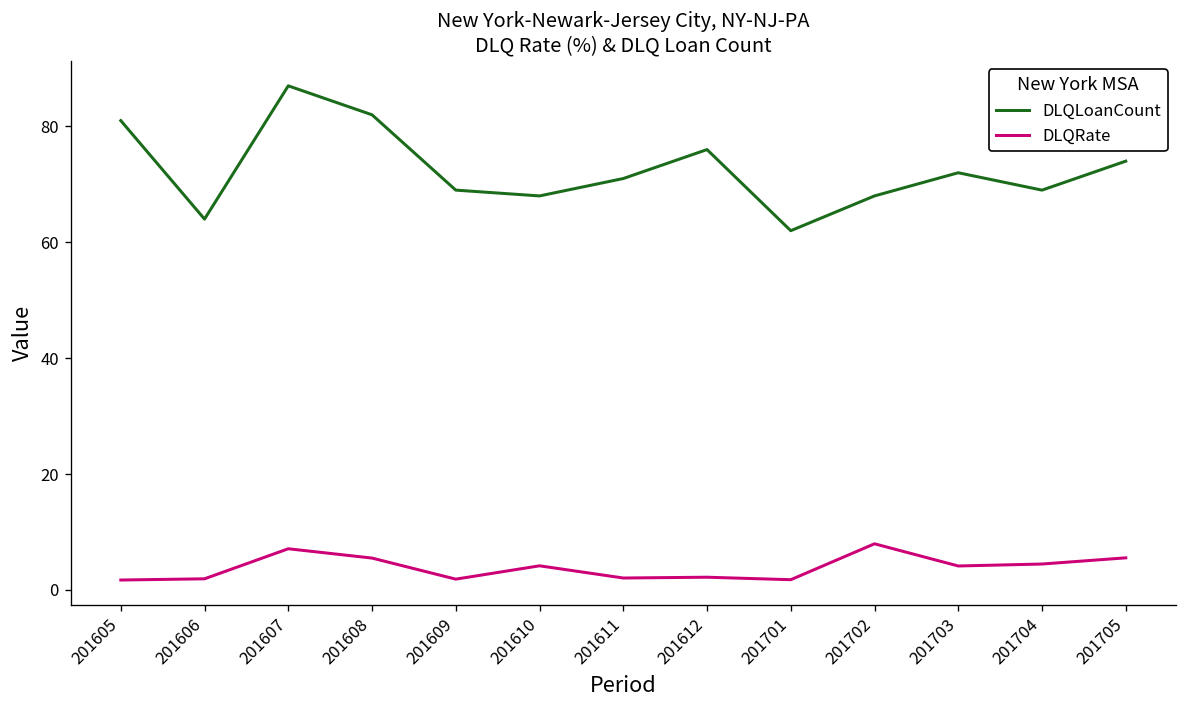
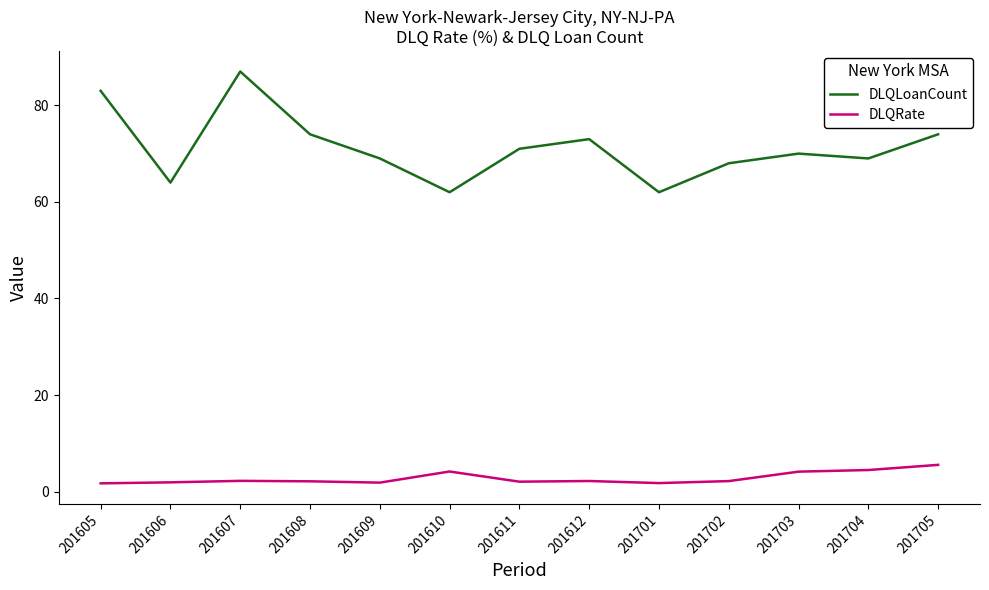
  {
    "DLQLoanCount": {
-     "201605": 81,
+     "201605": 83,
      "201606": 64,
      "201607": 87,
-     "201608": 82,
+     "201608": 74,
      "201609": 69,
-     "201610": 68,
+     "201610": 62,
      "201611": 71,
-     "201612": 76,
+     "201612": 73,
      "201701": 62,
      "201702": 68,
-     "201703": 72,
+     "201703": 70,
      "201704": 69,
      "201705": 74
    },
    "DLQRate": {
      "201605": 2,
      "201606": 2,
-     "201607": 7,
-     "201608": 5,
+     "201607": 2,
+     "201608": 2,
      "201609": 2,
      "201610": 4,
      "201611": 2,
      "201612": 2,
      "201701": 2,
-     "201702": 8,
+     "201702": 2,
      "201703": 4,
      "201704": 4,
      "201705": 6
    }
  }
